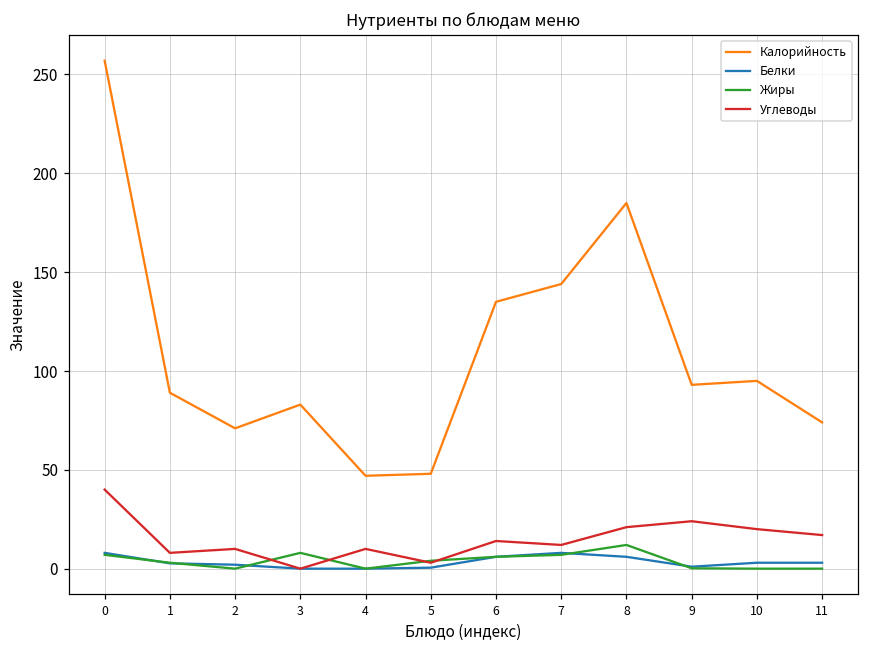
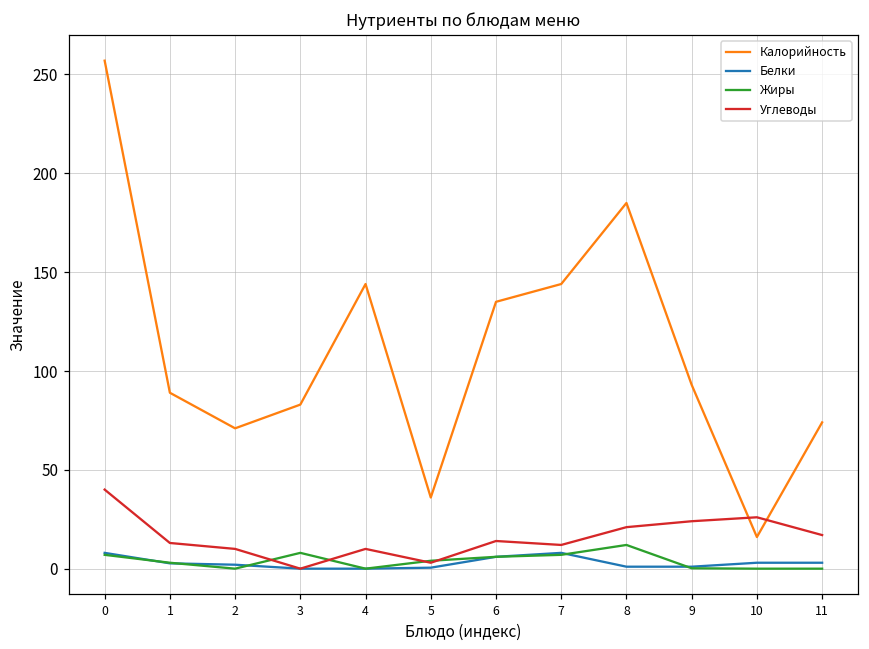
  {
    "Калорийность": {
      "0": 257,
      "1": 89,
      "2": 71,
      "3": 83,
-     "4": 47,
-     "5": 48,
+     "4": 144,
+     "5": 36,
      "6": 135,
      "7": 144,
      "8": 185,
      "9": 93,
-     "10": 95,
+     "10": 16,
      "11": 74
    },
    "Белки": {
      "2": 2,
      "5": 1,
-     "8": 6,
+     "8": 1,
      "10": 3,
      "11": 3
    },
    "Жиры": {
      "2": 0,
      "3": 8,
      "8": 12,
      "10": 0,
      "11": 0
    },
    "Углеводы": {
      "0": 40,
-     "1": 8,
+     "1": 13,
      "2": 10,
      "4": 10,
      "6": 14,
      "7": 12,
      "8": 21,
      "9": 24,
-     "10": 20,
+     "10": 26,
      "11": 17
    }
  }
